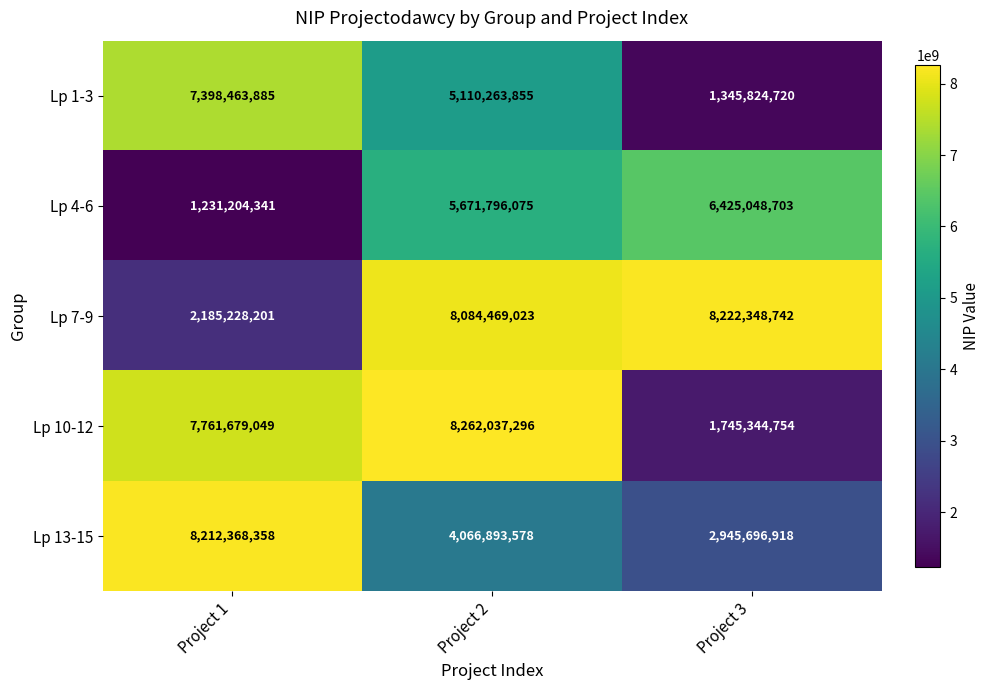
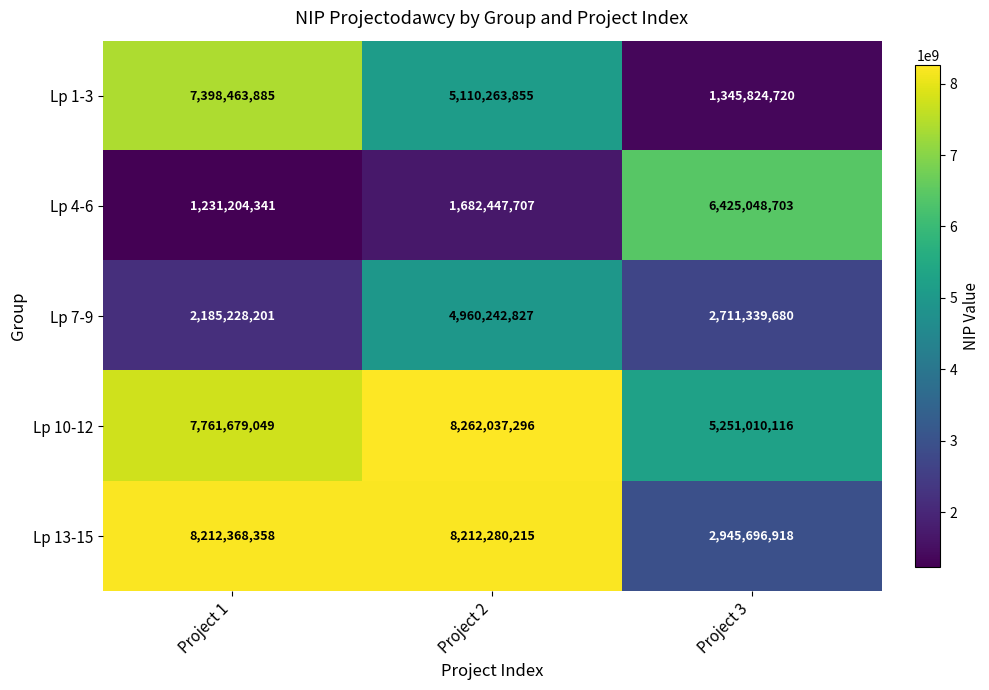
  {
    "Lp 1-3": {
      "Project 1": "7,398,463,885",
      "Project 2": "5,110,263,855",
      "Project 3": "1,345,824,720"
    },
    "Lp 4-6": {
      "Project 1": "1,231,204,341",
-     "Project 2": "5,671,796,075",
+     "Project 2": "1,682,447,707",
      "Project 3": "6,425,048,703"
    },
    "Lp 7-9": {
      "Project 1": "2,185,228,201",
-     "Project 2": "8,084,469,023",
-     "Project 3": "8,222,348,742"
+     "Project 2": "4,960,242,827",
+     "Project 3": "2,711,339,680"
    },
    "Lp 10-12": {
      "Project 1": "7,761,679,049",
      "Project 2": "8,262,037,296",
-     "Project 3": "1,745,344,754"
+     "Project 3": "5,251,010,116"
    },
    "Lp 13-15": {
      "Project 1": "8,212,368,358",
-     "Project 2": "4,066,893,578",
+     "Project 2": "8,212,280,215",
      "Project 3": "2,945,696,918"
    }
  }
